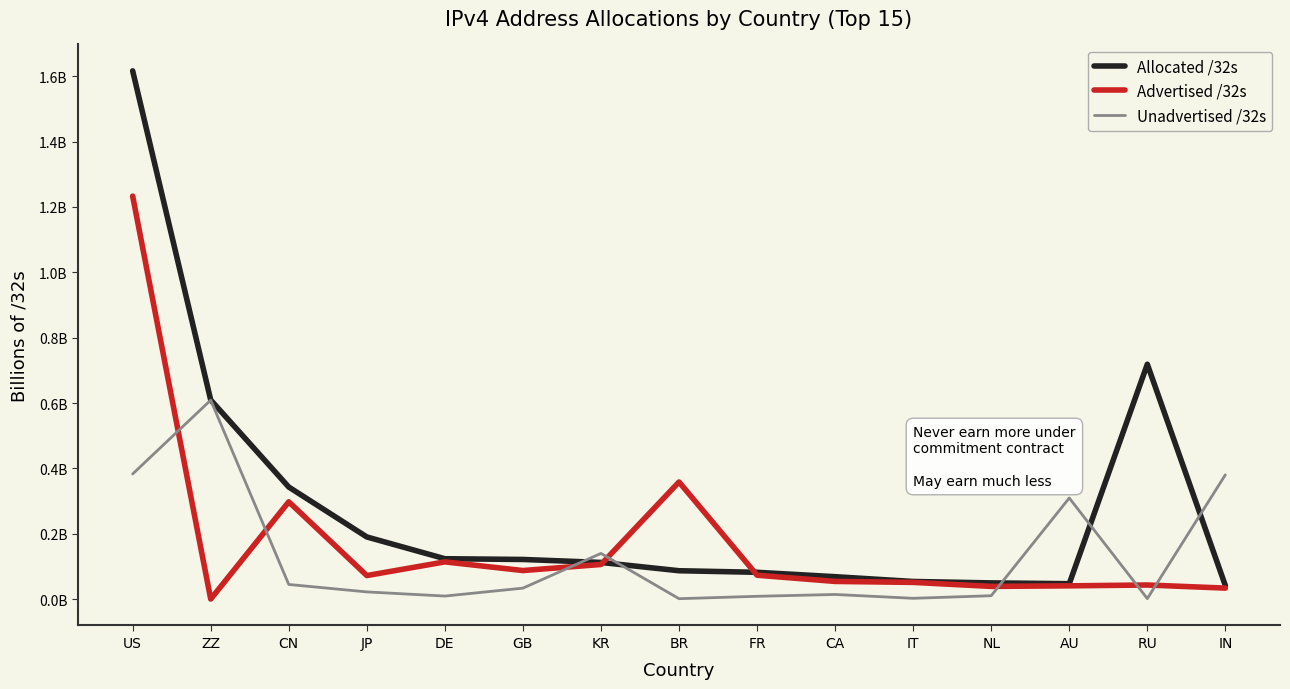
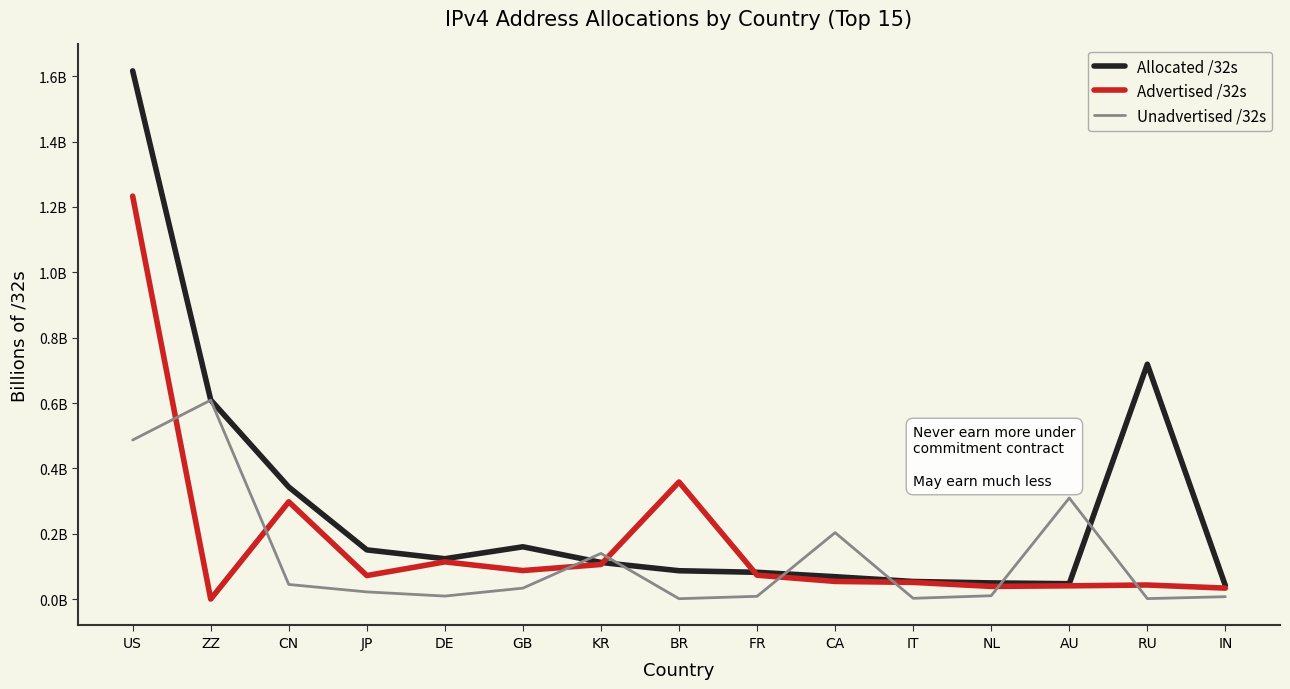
  {
    "Allocated /32s": {
      "US": 1620000000,
      "CN": 340000000,
-     "JP": 190000000,
+     "JP": 150000000,
      "DE": 120000000,
-     "GB": 120000000,
+     "GB": 160000000,
      "BR": 90000000,
      "FR": 80000000,
      "CA": 70000000,
      "NL": 50000000,
      "RU": 720000000
    },
    "Advertised /32s": {
      "US": 1230000000,
      "ZZ": 0,
      "CN": 300000000,
      "JP": 70000000,
      "DE": 110000000,
      "GB": 90000000,
      "BR": 360000000,
      "FR": 70000000,
      "CA": 50000000,
      "NL": 40000000,
      "RU": 40000000
    },
    "Unadvertised /32s": {
-     "US": 380000000,
+     "US": 490000000,
      "CN": 50000000,
      "JP": 20000000,
      "DE": 10000000,
      "GB": 30000000,
      "KR": 140000000,
      "BR": 0,
      "FR": 10000000,
-     "CA": 10000000,
+     "CA": 200000000,
      "IT": 0,
      "NL": 10000000,
      "AU": 310000000,
      "RU": 0,
-     "IN": 380000000
+     "IN": 10000000
    }
  }
